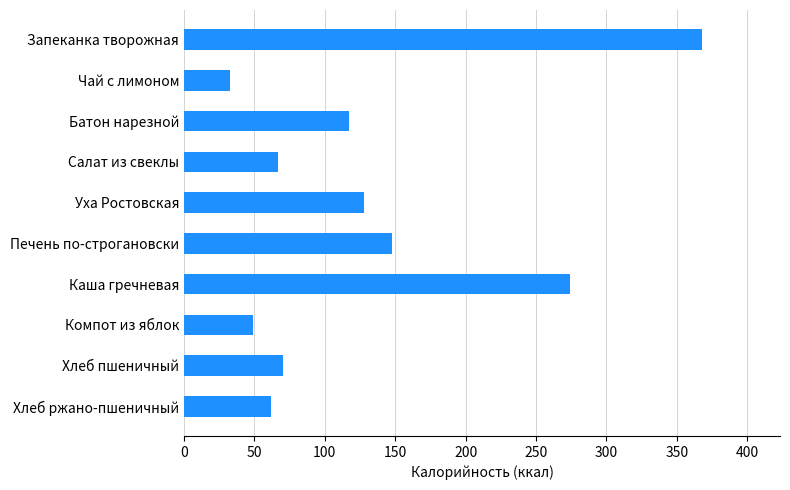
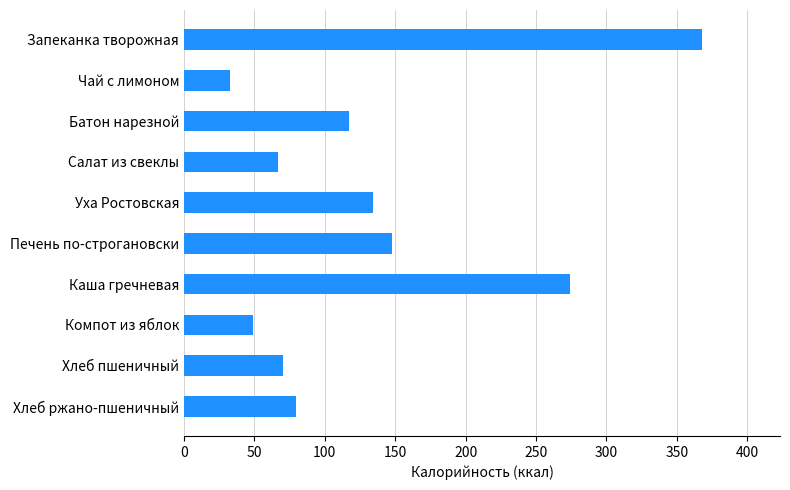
  {
    "Запеканка творожная": 368,
    "Чай с лимоном": 33,
    "Батон нарезной": 117,
    "Салат из свеклы": 66,
-   "Уха Ростовская": 128,
+   "Уха Ростовская": 134,
    "Печень по-строгановски": 148,
    "Каша гречневая": 274,
    "Компот из яблок": 49,
    "Хлеб пшеничный": 71,
-   "Хлеб ржано-пшеничный": 62
+   "Хлеб ржано-пшеничный": 79
  }
